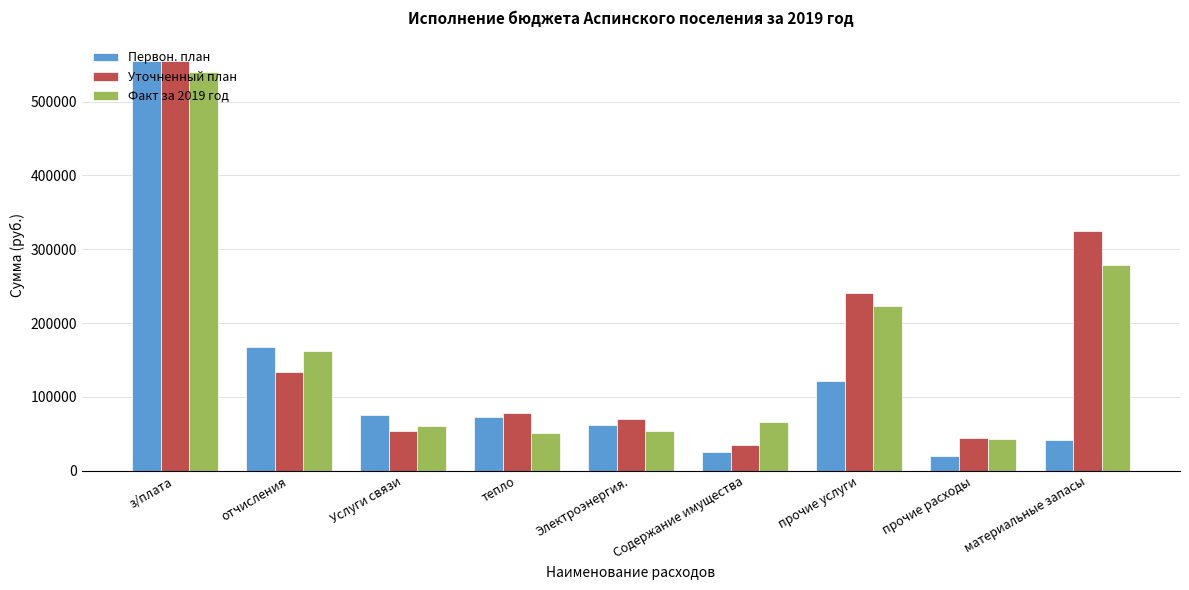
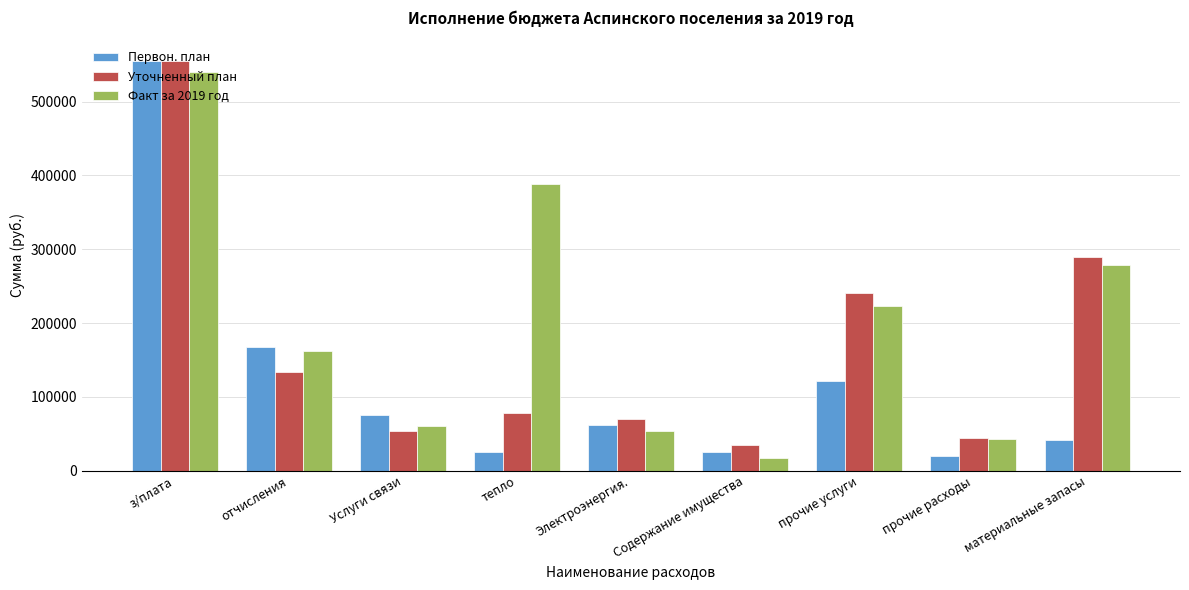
  {
    "Первон. план": {
      "з/плата": 560000,
      "отчисления": 170000,
      "Услуги связи": 80000,
-     "тепло": 70000,
+     "тепло": 30000,
      "Электроэнергия.": 60000,
      "Содержание имущества": 30000,
      "прочие услуги": 120000,
      "прочие расходы": 20000,
      "материальные запасы": 40000
    },
    "Уточненный план": {
      "з/плата": 560000,
      "отчисления": 130000,
      "Услуги связи": 50000,
      "тепло": 80000,
      "Электроэнергия.": 70000,
      "Содержание имущества": 30000,
      "прочие услуги": 240000,
      "прочие расходы": 40000,
-     "материальные запасы": 330000
+     "материальные запасы": 290000
    },
    "Факт за 2019 год": {
      "з/плата": 540000,
      "отчисления": 160000,
      "Услуги связи": 60000,
-     "тепло": 50000,
+     "тепло": 390000,
      "Электроэнергия.": 50000,
-     "Содержание имущества": 70000,
+     "Содержание имущества": 20000,
      "прочие услуги": 220000,
      "прочие расходы": 40000,
      "материальные запасы": 280000
    }
  }
